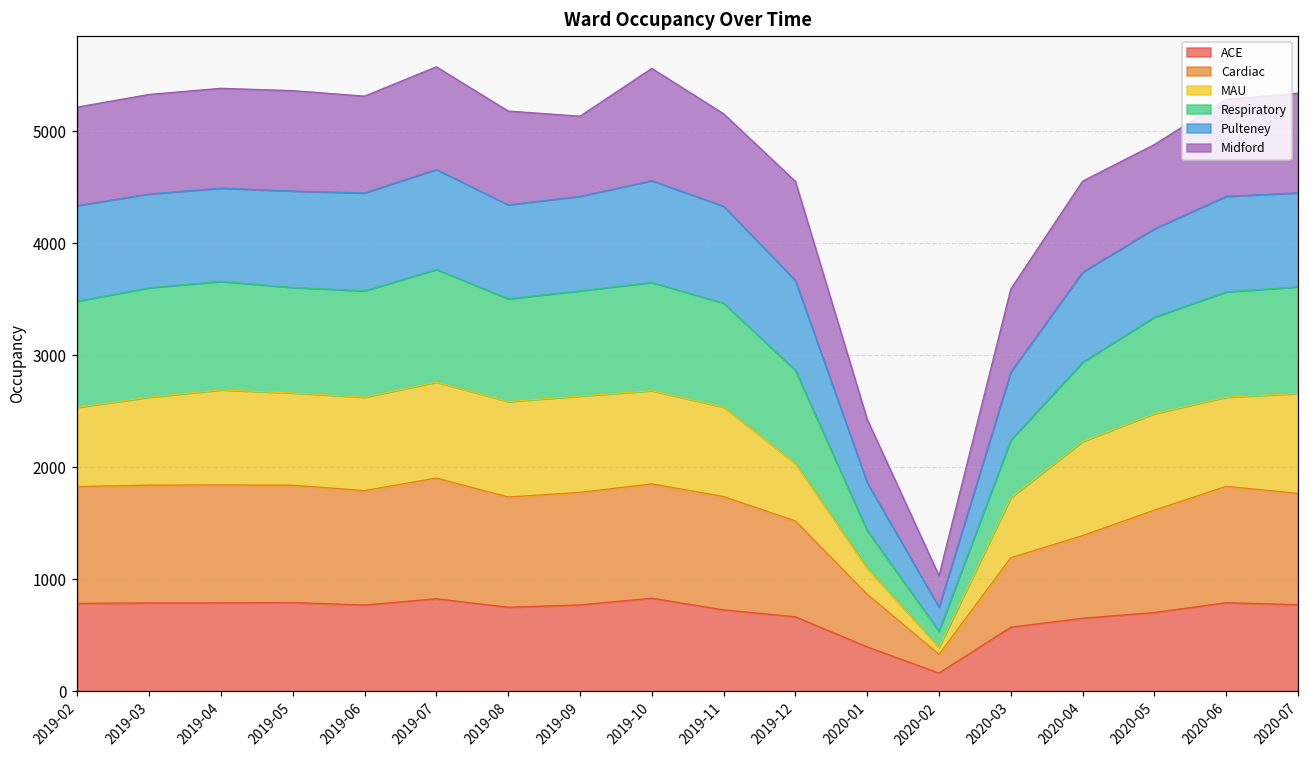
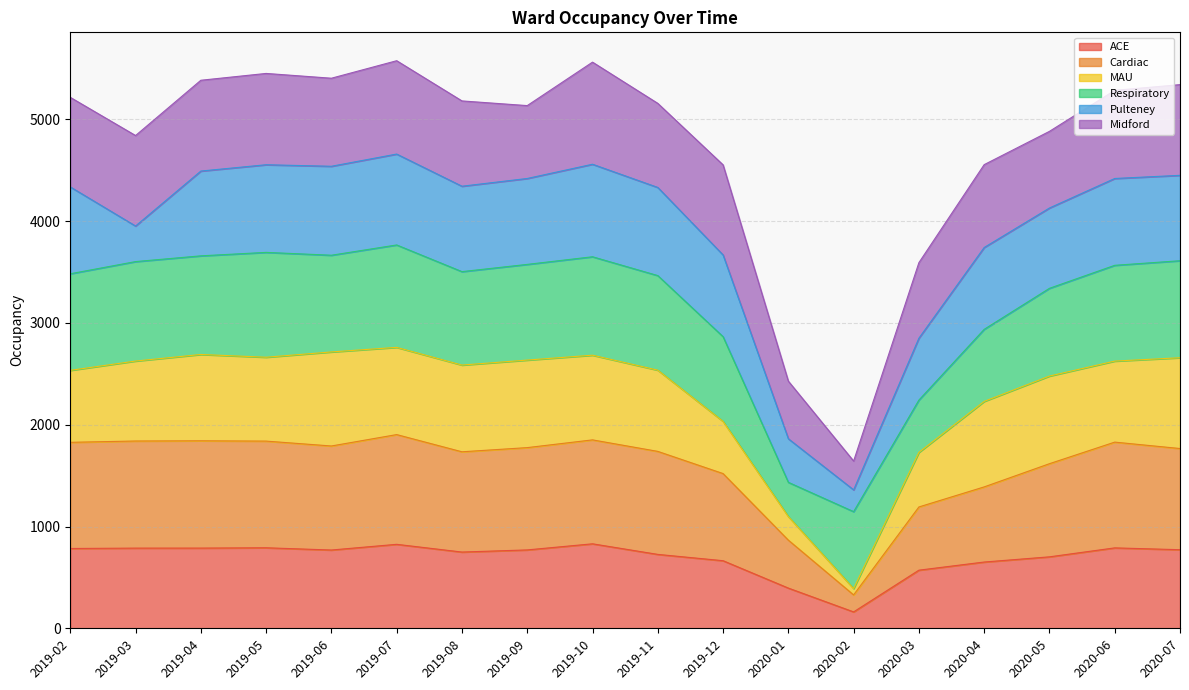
  {
    "MAU": {
      "2019-02": 710,
      "2019-03": 790,
      "2019-04": 850,
      "2019-05": 820,
-     "2019-06": 830,
+     "2019-06": 920,
      "2019-07": 860,
      "2019-08": 850,
      "2019-09": 860,
      "2019-10": 830,
      "2019-11": 800,
      "2019-12": 510,
      "2020-01": 230,
      "2020-02": 60,
      "2020-03": 540,
      "2020-04": 840,
      "2020-05": 860,
      "2020-06": 800,
      "2020-07": 890
    },
    "Respiratory": {
      "2019-02": 950,
      "2019-03": 980,
      "2019-04": 970,
-     "2019-05": 940,
+     "2019-05": 1030,
      "2019-06": 950,
      "2019-07": 1010,
      "2019-08": 920,
      "2019-09": 940,
      "2019-10": 970,
      "2019-11": 930,
      "2019-12": 830,
      "2020-01": 340,
-     "2020-02": 150,
+     "2020-02": 760,
      "2020-03": 510,
      "2020-04": 710,
      "2020-05": 860,
      "2020-06": 940,
      "2020-07": 950
    },
    "Pulteney": {
      "2019-02": 850,
-     "2019-03": 840,
+     "2019-03": 350,
      "2019-04": 830,
      "2019-05": 860,
      "2019-06": 870,
      "2019-07": 890,
      "2019-08": 840,
      "2019-09": 840,
      "2019-10": 910,
      "2019-11": 870,
      "2019-12": 800,
      "2020-01": 430,
      "2020-02": 210,
      "2020-03": 610,
      "2020-04": 800,
      "2020-05": 790,
      "2020-06": 850,
      "2020-07": 840
    },
    "Midford": {
      "2019-02": 880,
      "2019-03": 890,
      "2019-04": 890,
      "2019-05": 900,
      "2019-06": 870,
      "2019-07": 920,
      "2019-08": 840,
      "2019-09": 720,
      "2019-10": 1000,
      "2019-11": 830,
      "2019-12": 890,
      "2020-01": 570,
      "2020-02": 280,
      "2020-03": 740,
      "2020-04": 810,
      "2020-05": 750,
      "2020-07": 890
    }
  }
